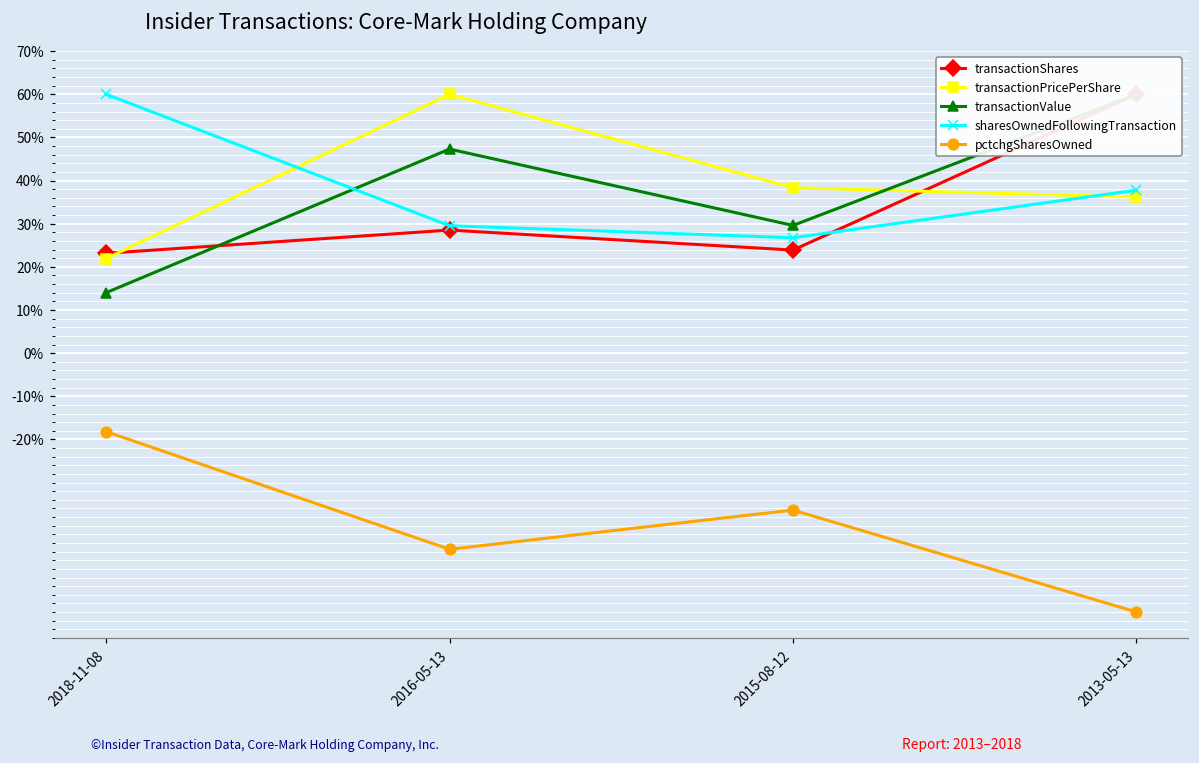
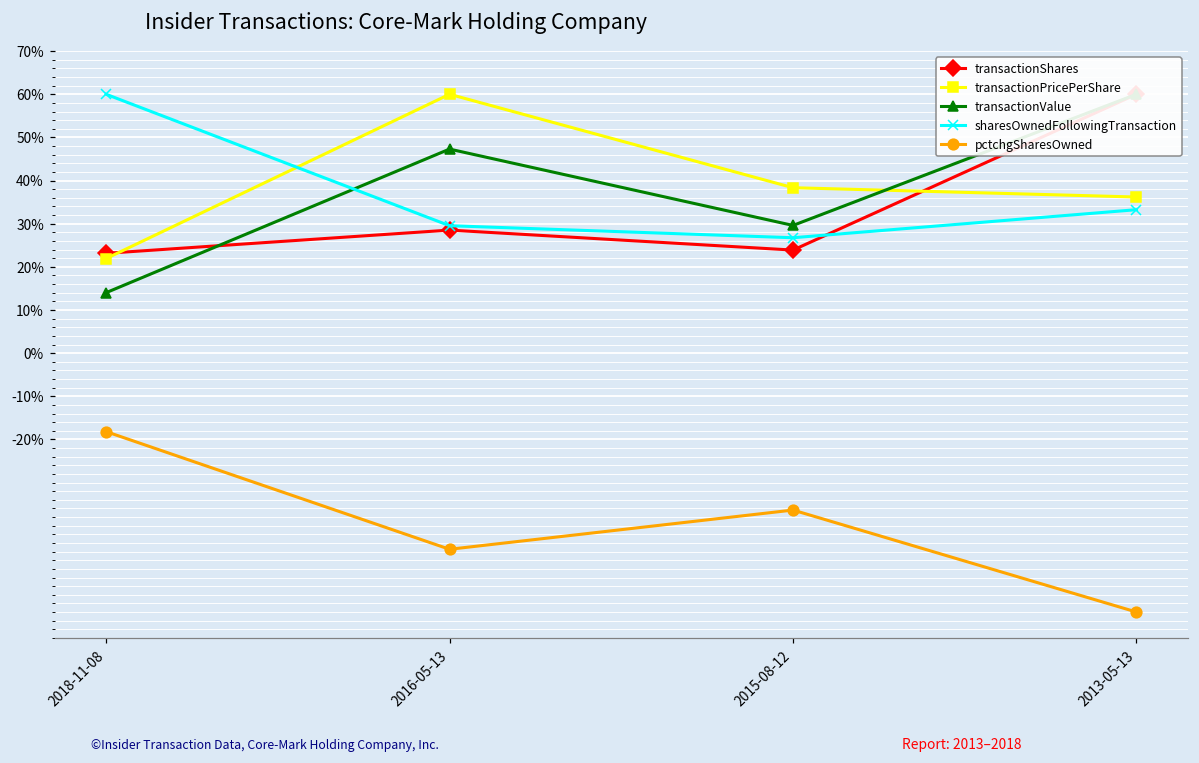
  {
    "transactionShares": {
      "2018-11-08": "23%",
      "2016-05-13": "29%",
      "2015-08-12": "24%"
    },
    "transactionPricePerShare": {
      "2018-11-08": "22%",
      "2016-05-13": "60%",
      "2015-08-12": "38%",
      "2013-05-13": "36%"
    },
    "transactionValue": {
      "2018-11-08": "14%",
      "2016-05-13": "47%",
      "2015-08-12": "30%"
    },
    "sharesOwnedFollowingTransaction": {
      "2018-11-08": "60%",
      "2016-05-13": "30%",
      "2015-08-12": "27%",
-     "2013-05-13": "38%"
+     "2013-05-13": "33%"
    },
    "pctchgSharesOwned": {
      "2018-11-08": "-18%",
      "2016-05-13": "-45%",
      "2015-08-12": "-36%",
      "2013-05-13": "-60%"
    }
  }
